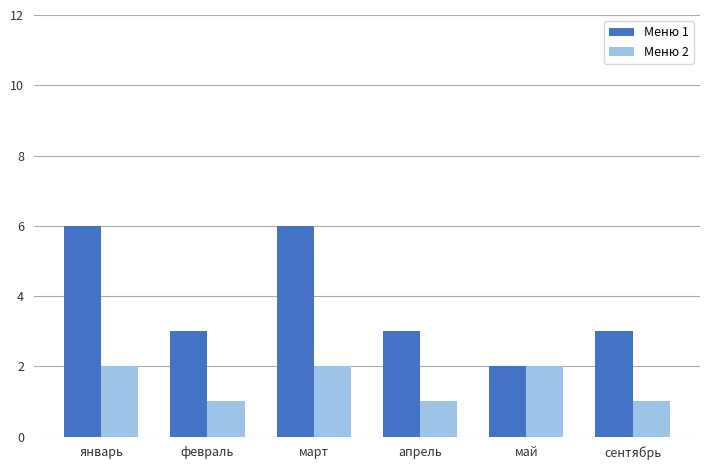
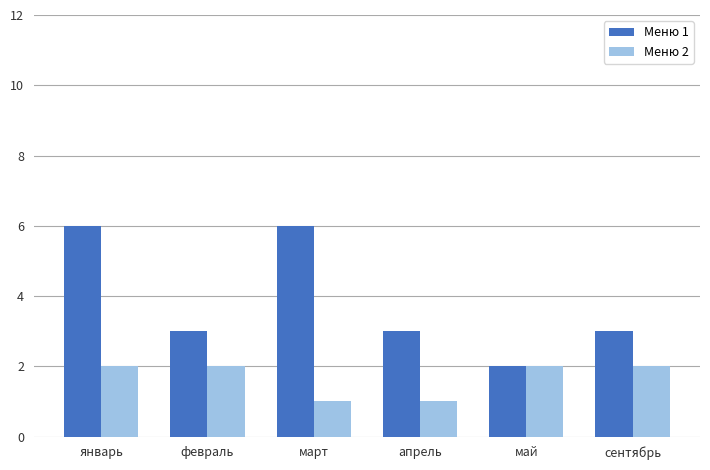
  {
    "Меню 1": {
      "январь": 6,
      "февраль": 3,
      "март": 6,
      "апрель": 3,
      "май": 2,
      "сентябрь": 3
    },
    "Меню 2": {
      "январь": 2,
-     "февраль": 1,
-     "март": 2,
+     "февраль": 2,
+     "март": 1,
      "апрель": 1,
      "май": 2,
-     "сентябрь": 1
+     "сентябрь": 2
    }
  }
